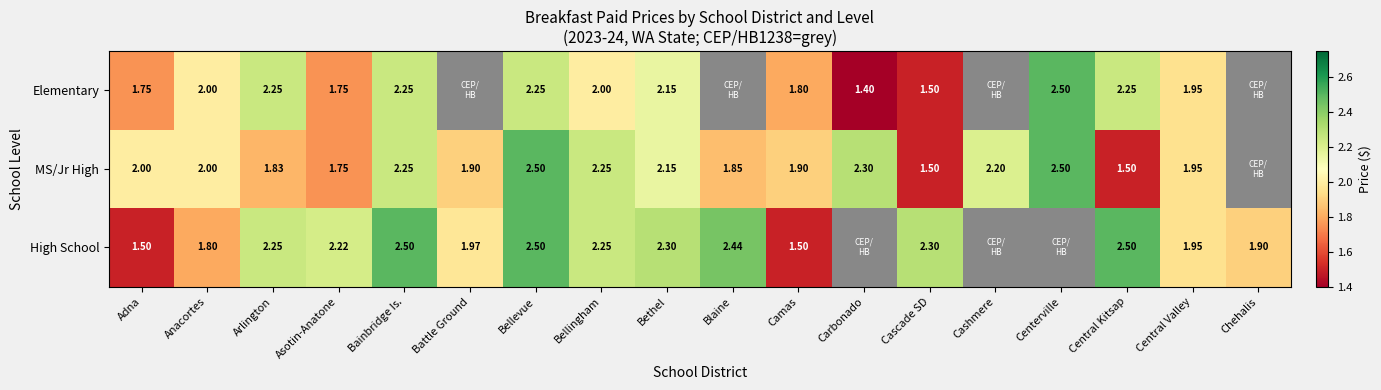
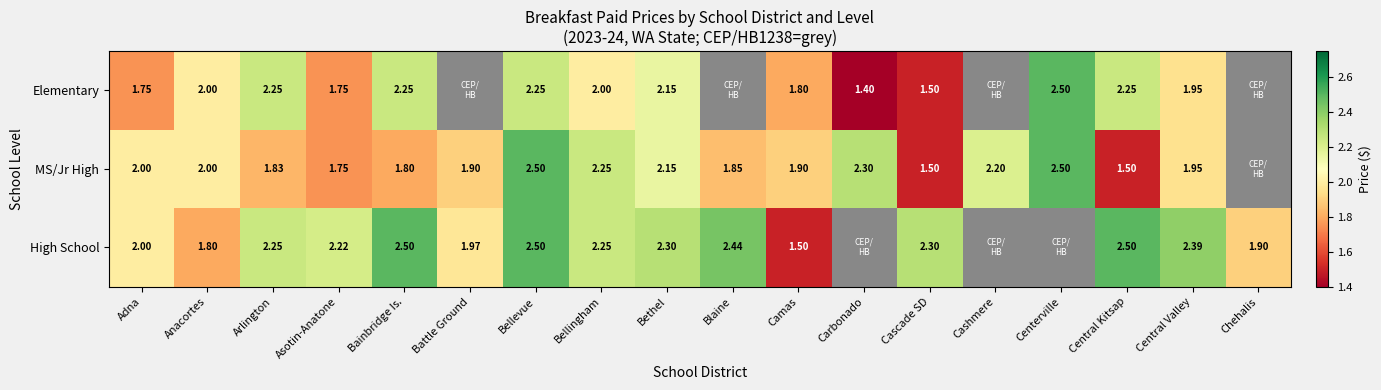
  {
    "Elementary": {
      "Adna": 1.75,
      "Anacortes": 2.00,
      "Arlington": 2.25,
      "Asotin-Anatone": 1.75,
      "Bainbridge Is.": 2.25,
      "Bellevue": 2.25,
      "Bellingham": 2.00,
      "Bethel": 2.15,
      "Camas": 1.80,
      "Carbonado": 1.40,
      "Cascade SD": 1.50,
      "Centerville": 2.50,
      "Central Kitsap": 2.25,
      "Central Valley": 1.95
    },
    "MS/Jr High": {
      "Adna": 2.00,
      "Anacortes": 2.00,
      "Arlington": 1.83,
      "Asotin-Anatone": 1.75,
-     "Bainbridge Is.": 2.25,
+     "Bainbridge Is.": 1.80,
      "Battle Ground": 1.90,
      "Bellevue": 2.50,
      "Bellingham": 2.25,
      "Bethel": 2.15,
      "Blaine": 1.85,
      "Camas": 1.90,
      "Carbonado": 2.30,
      "Cascade SD": 1.50,
      "Cashmere": 2.20,
      "Centerville": 2.50,
      "Central Kitsap": 1.50,
      "Central Valley": 1.95
    },
    "High School": {
-     "Adna": 1.50,
+     "Adna": 2.00,
      "Anacortes": 1.80,
      "Arlington": 2.25,
      "Asotin-Anatone": 2.22,
      "Bainbridge Is.": 2.50,
      "Battle Ground": 1.97,
      "Bellevue": 2.50,
      "Bellingham": 2.25,
      "Bethel": 2.30,
      "Blaine": 2.44,
      "Camas": 1.50,
      "Cascade SD": 2.30,
      "Central Kitsap": 2.50,
-     "Central Valley": 1.95,
+     "Central Valley": 2.39,
      "Chehalis": 1.90
    }
  }
